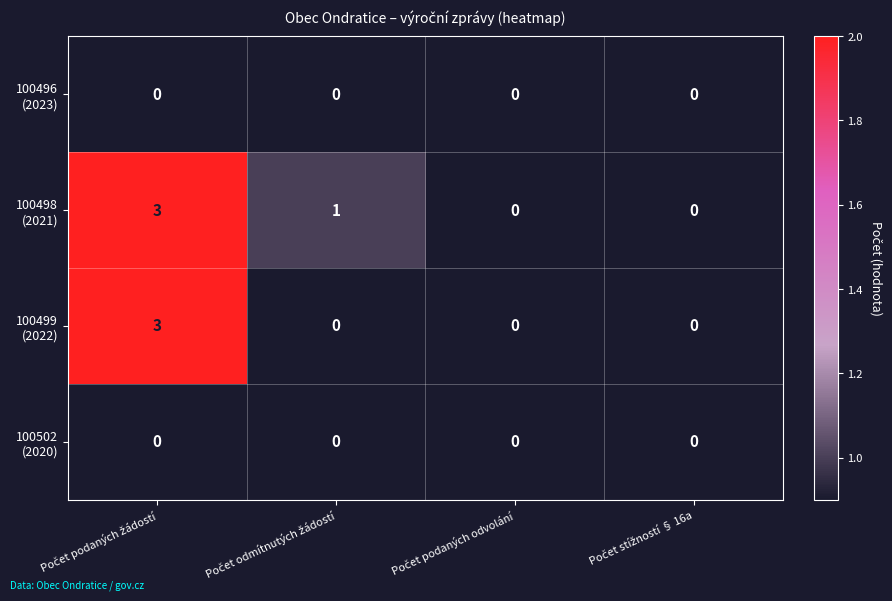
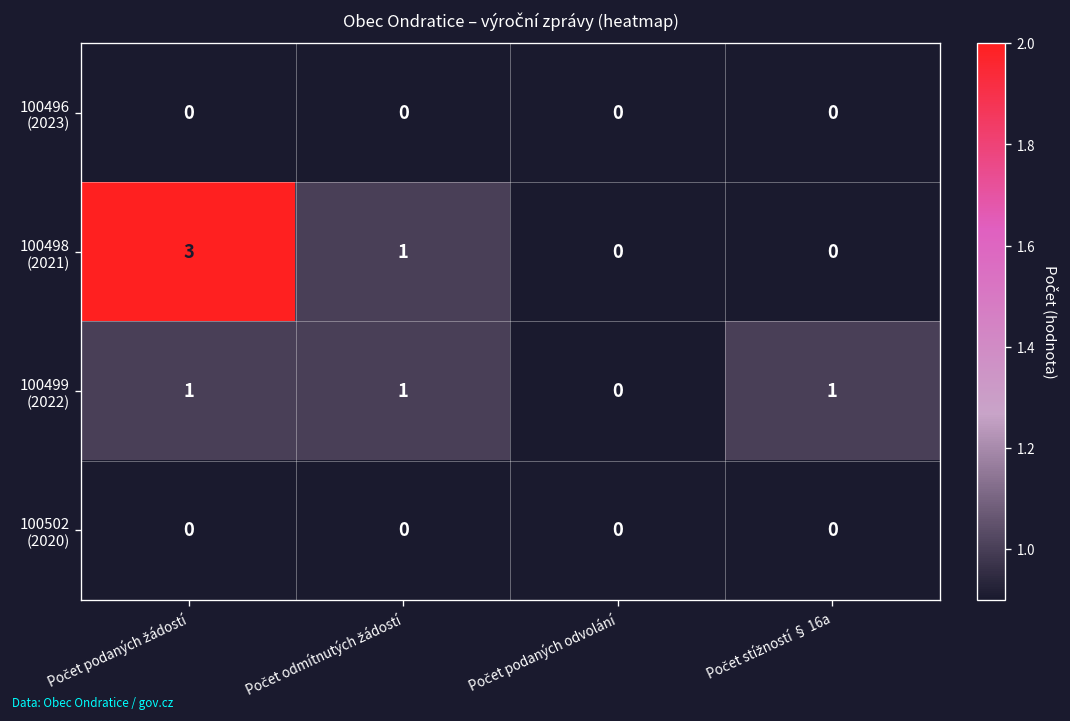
  {
    "100496 (2023)": {
      "Počet podaných žádostí": 0,
      "Počet odmítnutých žádostí": 0,
      "Počet podaných odvolání": 0,
      "Počet stížností § 16a": 0
    },
    "100498 (2021)": {
      "Počet podaných žádostí": 3,
      "Počet odmítnutých žádostí": 1,
      "Počet podaných odvolání": 0,
      "Počet stížností § 16a": 0
    },
    "100499 (2022)": {
-     "Počet podaných žádostí": 3,
-     "Počet odmítnutých žádostí": 0,
+     "Počet podaných žádostí": 1,
+     "Počet odmítnutých žádostí": 1,
      "Počet podaných odvolání": 0,
-     "Počet stížností § 16a": 0
+     "Počet stížností § 16a": 1
    },
    "100502 (2020)": {
      "Počet podaných žádostí": 0,
      "Počet odmítnutých žádostí": 0,
      "Počet podaných odvolání": 0,
      "Počet stížností § 16a": 0
    }
  }
